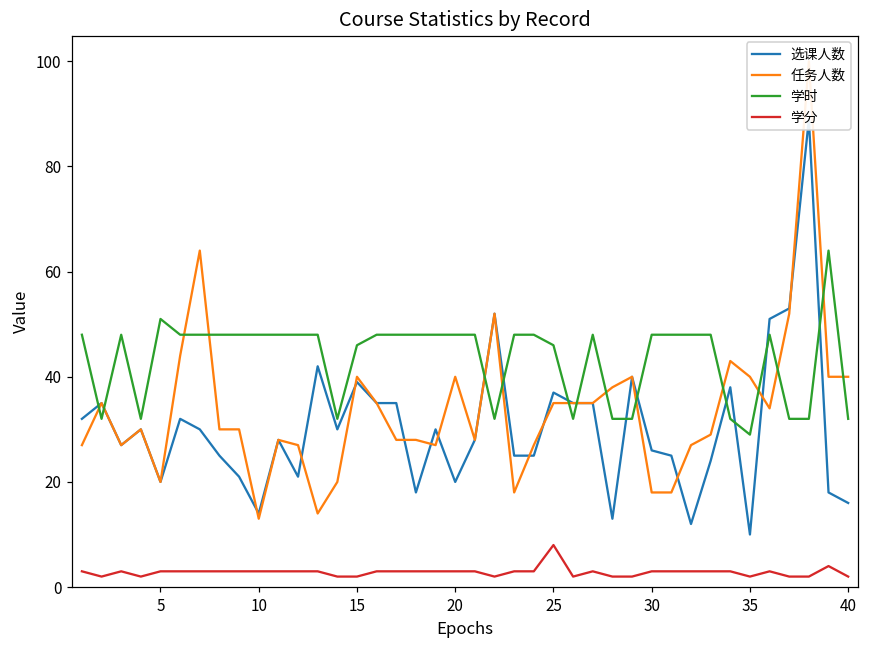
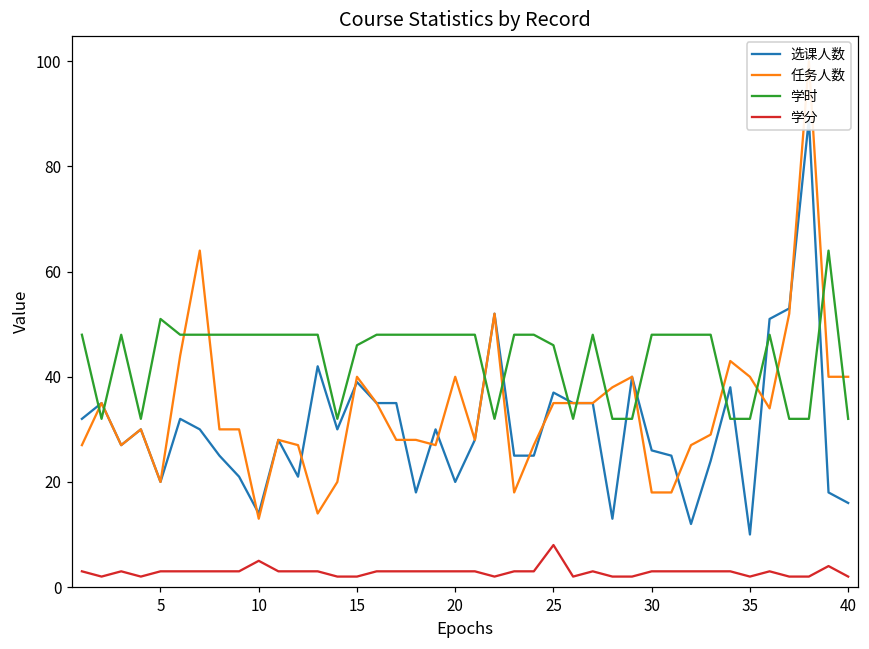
  {
    "选课人数": {
      "10": 14,
      "15": 39,
      "20": 20,
      "25": 37,
      "30": 26,
      "35": 10,
      "40": 16
    },
    "任务人数": {
      "10": 13,
      "15": 40,
      "20": 40,
      "25": 35,
      "30": 18,
      "35": 40,
      "40": 40
    },
    "学时": {
      "5": 51,
      "10": 48,
      "15": 46,
      "20": 48,
      "25": 46,
      "30": 48,
-     "35": 29,
+     "35": 32,
      "40": 32
    },
    "学分": {
      "5": 3,
-     "10": 3,
+     "10": 5,
      "15": 2,
      "20": 3,
      "25": 8,
      "30": 3,
      "35": 2,
      "40": 2
    }
  }
